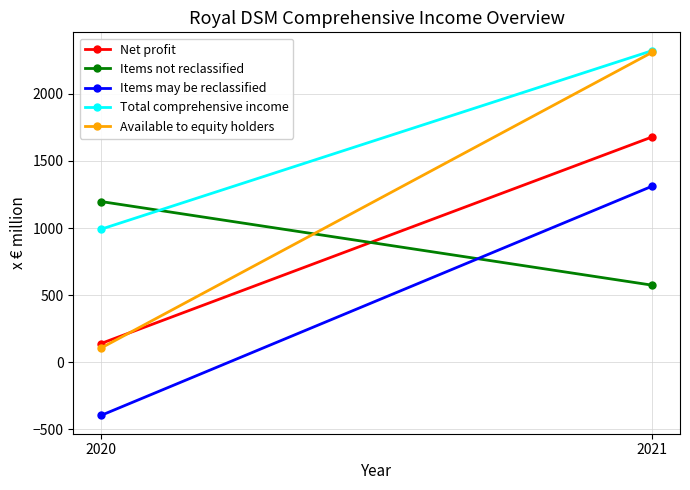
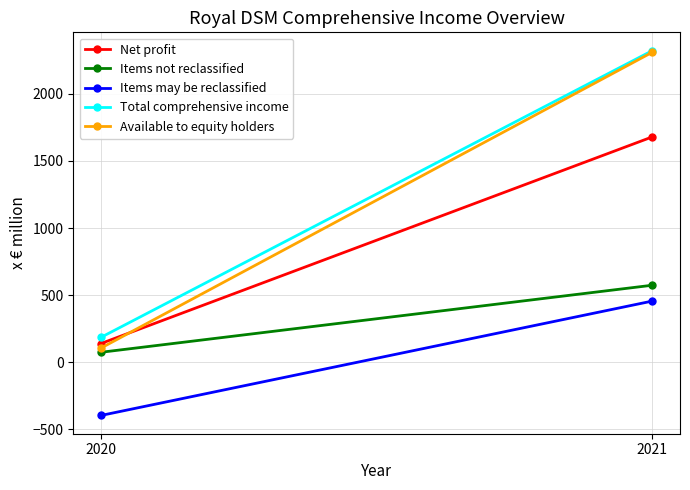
  {
    "Net profit": {
      "2020": 140,
      "2021": 1680
    },
    "Items not reclassified": {
-     "2020": 1200,
+     "2020": 70,
      "2021": 570
    },
    "Items may be reclassified": {
      "2020": -400,
-     "2021": 1310
+     "2021": 460
    },
    "Total comprehensive income": {
-     "2020": 990
+     "2020": 190
    },
    "Available to equity holders": {
      "2020": 110
    }
  }
